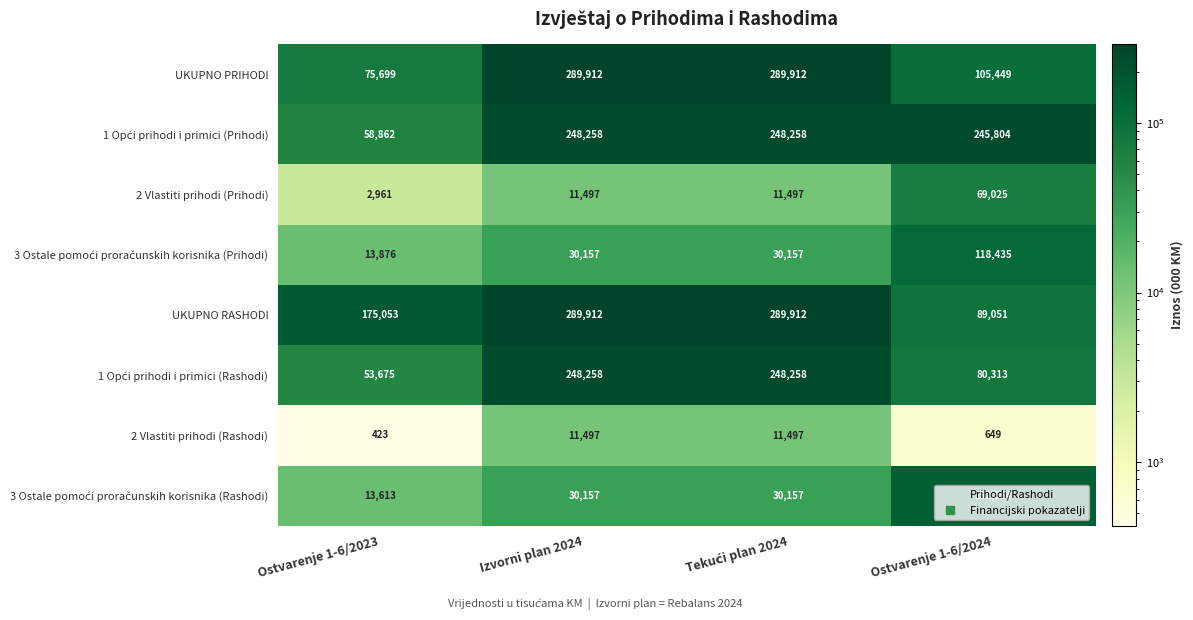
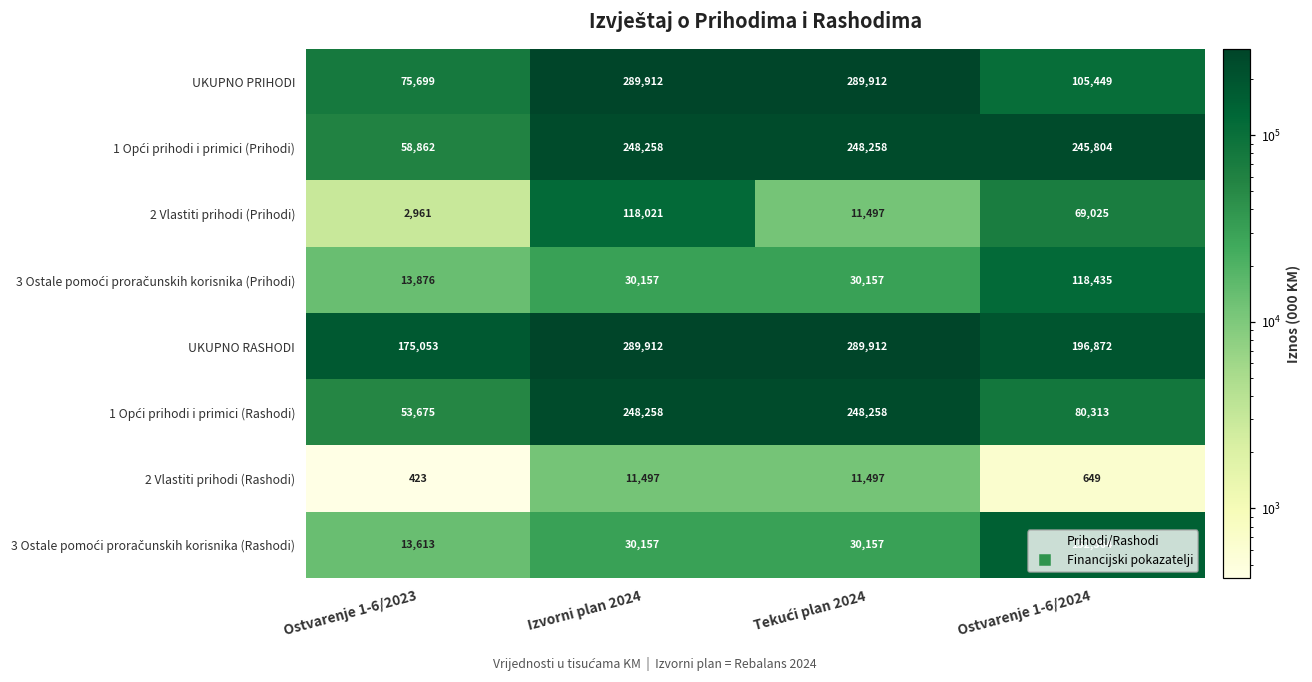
  {
    "UKUPNO PRIHODI": {
      "Ostvarenje 1-6/2023": "75,699",
      "Izvorni plan 2024": "289,912",
      "Tekući plan 2024": "289,912",
      "Ostvarenje 1-6/2024": "105,449"
    },
    "1 Opći prihodi i primici (Prihodi)": {
      "Ostvarenje 1-6/2023": "58,862",
      "Izvorni plan 2024": "248,258",
      "Tekući plan 2024": "248,258",
      "Ostvarenje 1-6/2024": "245,804"
    },
    "2 Vlastiti prihodi (Prihodi)": {
      "Ostvarenje 1-6/2023": "2,961",
-     "Izvorni plan 2024": "11,497",
+     "Izvorni plan 2024": "118,021",
      "Tekući plan 2024": "11,497",
      "Ostvarenje 1-6/2024": "69,025"
    },
    "3 Ostale pomoći proračunskih korisnika (Prihodi)": {
      "Ostvarenje 1-6/2023": "13,876",
      "Izvorni plan 2024": "30,157",
      "Tekući plan 2024": "30,157",
      "Ostvarenje 1-6/2024": "118,435"
    },
    "UKUPNO RASHODI": {
      "Ostvarenje 1-6/2023": "175,053",
      "Izvorni plan 2024": "289,912",
      "Tekući plan 2024": "289,912",
-     "Ostvarenje 1-6/2024": "89,051"
+     "Ostvarenje 1-6/2024": "196,872"
    },
    "1 Opći prihodi i primici (Rashodi)": {
      "Ostvarenje 1-6/2023": "53,675",
      "Izvorni plan 2024": "248,258",
      "Tekući plan 2024": "248,258",
      "Ostvarenje 1-6/2024": "80,313"
    },
    "2 Vlastiti prihodi (Rashodi)": {
      "Ostvarenje 1-6/2023": "423",
      "Izvorni plan 2024": "11,497",
      "Tekući plan 2024": "11,497",
      "Ostvarenje 1-6/2024": "649"
    },
    "3 Ostale pomoći proračunskih korisnika (Rashodi)": {
      "Ostvarenje 1-6/2023": "13,613",
      "Izvorni plan 2024": "30,157",
      "Tekući plan 2024": "30,157"
    }
  }
